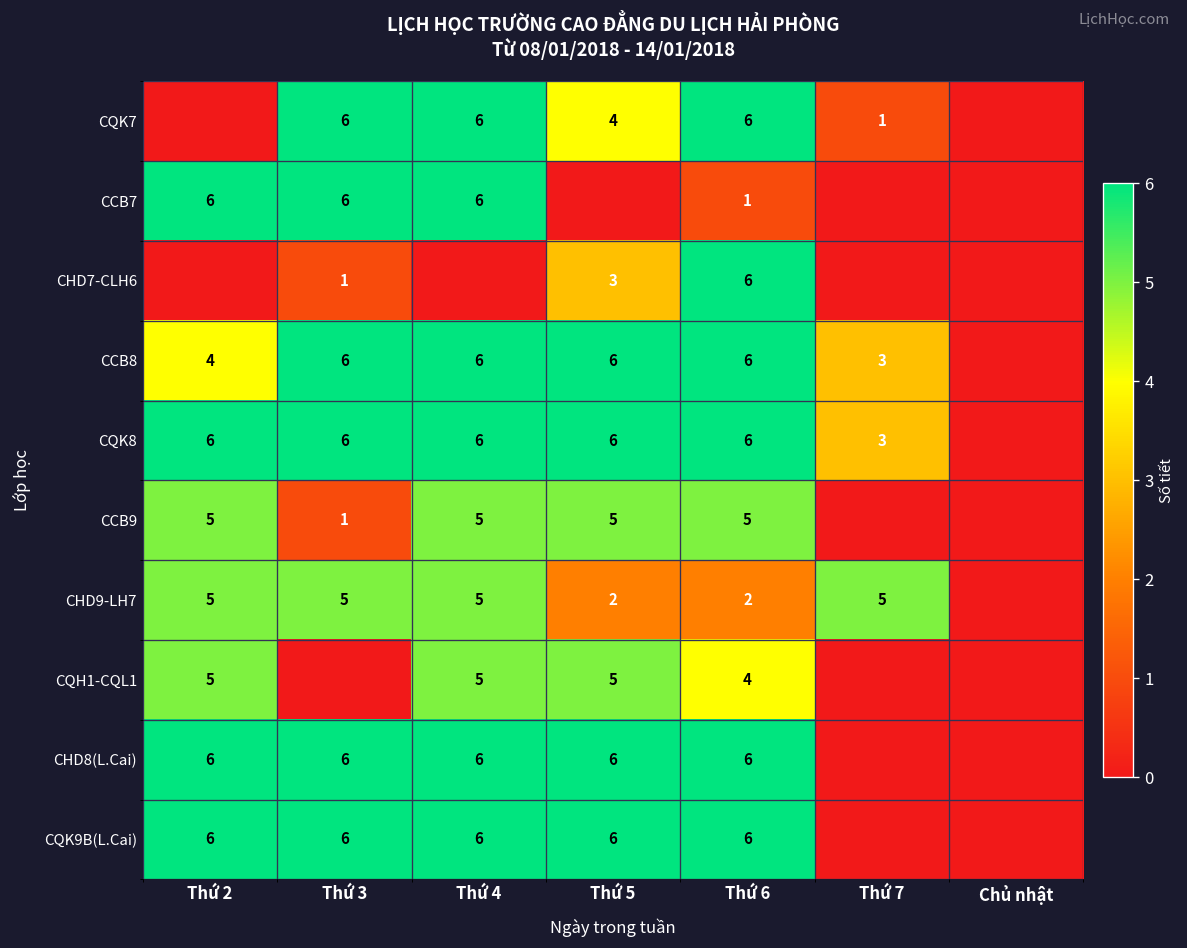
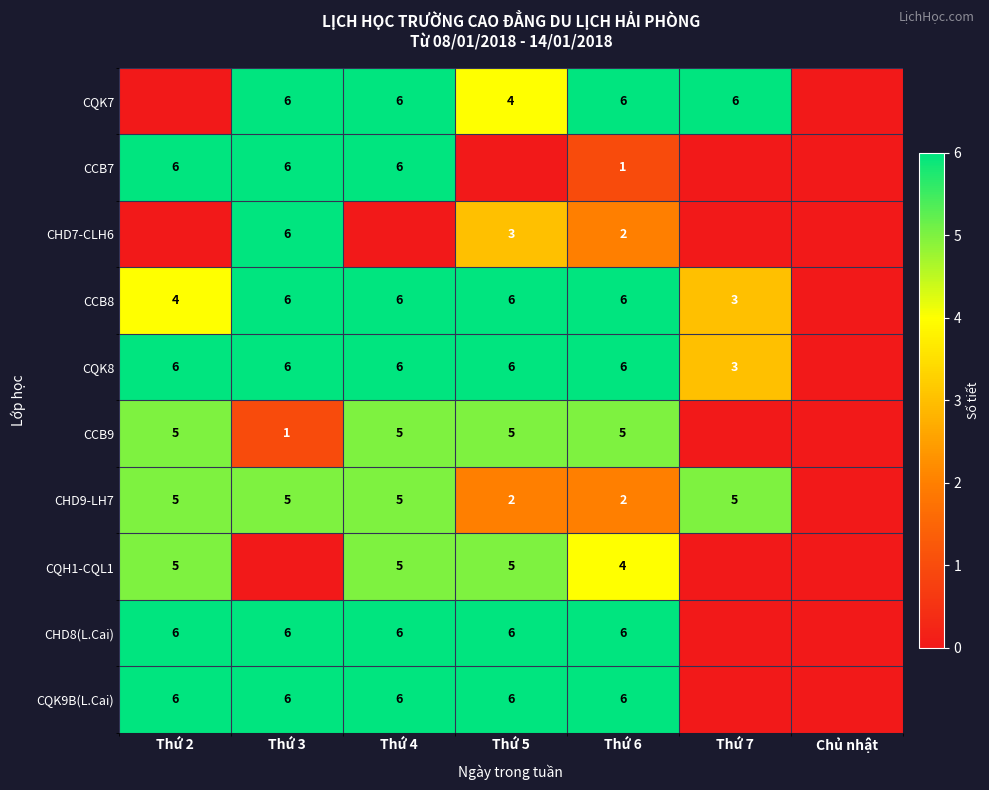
  {
    "CQK7": {
      "Thứ 3": 6,
      "Thứ 4": 6,
      "Thứ 5": 4,
      "Thứ 6": 6,
-     "Thứ 7": 1
+     "Thứ 7": 6
    },
    "CCB7": {
      "Thứ 2": 6,
      "Thứ 3": 6,
      "Thứ 4": 6,
      "Thứ 6": 1
    },
    "CHD7-CLH6": {
-     "Thứ 3": 1,
+     "Thứ 3": 6,
      "Thứ 5": 3,
-     "Thứ 6": 6
+     "Thứ 6": 2
    },
    "CCB8": {
      "Thứ 2": 4,
      "Thứ 3": 6,
      "Thứ 4": 6,
      "Thứ 5": 6,
      "Thứ 6": 6,
      "Thứ 7": 3
    },
    "CQK8": {
      "Thứ 2": 6,
      "Thứ 3": 6,
      "Thứ 4": 6,
      "Thứ 5": 6,
      "Thứ 6": 6,
      "Thứ 7": 3
    },
    "CCB9": {
      "Thứ 2": 5,
      "Thứ 3": 1,
      "Thứ 4": 5,
      "Thứ 5": 5,
      "Thứ 6": 5
    },
    "CHD9-LH7": {
      "Thứ 2": 5,
      "Thứ 3": 5,
      "Thứ 4": 5,
      "Thứ 5": 2,
      "Thứ 6": 2,
      "Thứ 7": 5
    },
    "CQH1-CQL1": {
      "Thứ 2": 5,
      "Thứ 4": 5,
      "Thứ 5": 5,
      "Thứ 6": 4
    },
    "CHD8(L.Cai)": {
      "Thứ 2": 6,
      "Thứ 3": 6,
      "Thứ 4": 6,
      "Thứ 5": 6,
      "Thứ 6": 6
    },
    "CQK9B(L.Cai)": {
      "Thứ 2": 6,
      "Thứ 3": 6,
      "Thứ 4": 6,
      "Thứ 5": 6,
      "Thứ 6": 6
    }
  }
